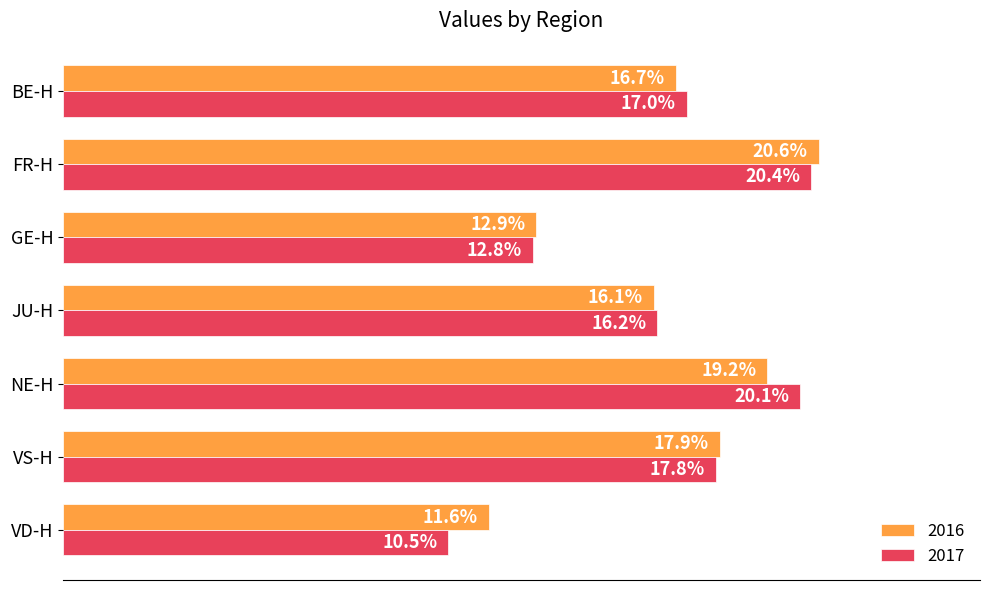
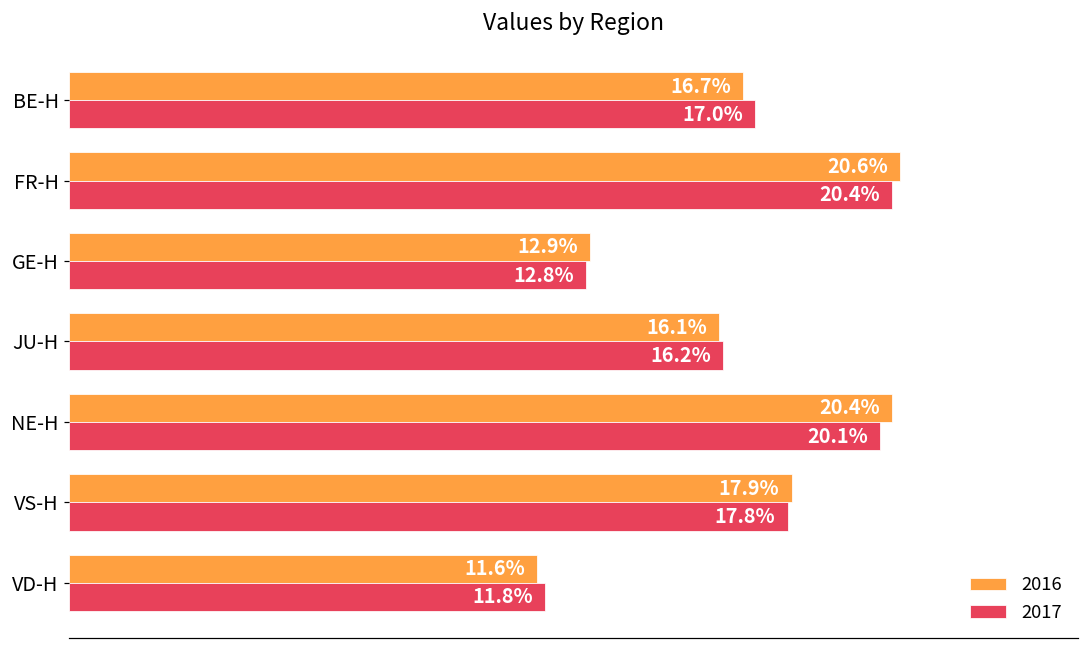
  {
    "2016": {
      "BE-H": "16.7%",
      "FR-H": "20.6%",
      "GE-H": "12.9%",
      "JU-H": "16.1%",
-     "NE-H": "19.2%",
+     "NE-H": "20.4%",
      "VS-H": "17.9%",
      "VD-H": "11.6%"
    },
    "2017": {
      "BE-H": "17.0%",
      "FR-H": "20.4%",
      "GE-H": "12.8%",
      "JU-H": "16.2%",
      "NE-H": "20.1%",
      "VS-H": "17.8%",
-     "VD-H": "10.5%"
+     "VD-H": "11.8%"
    }
  }
